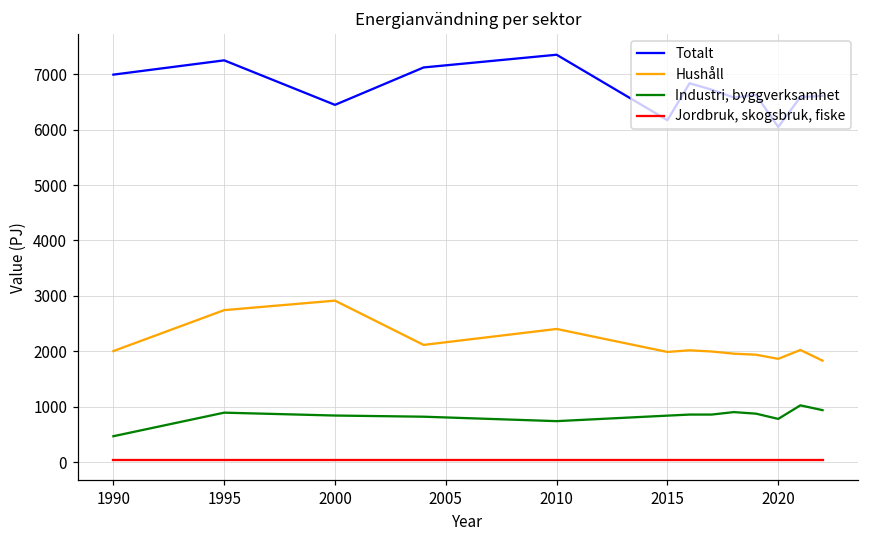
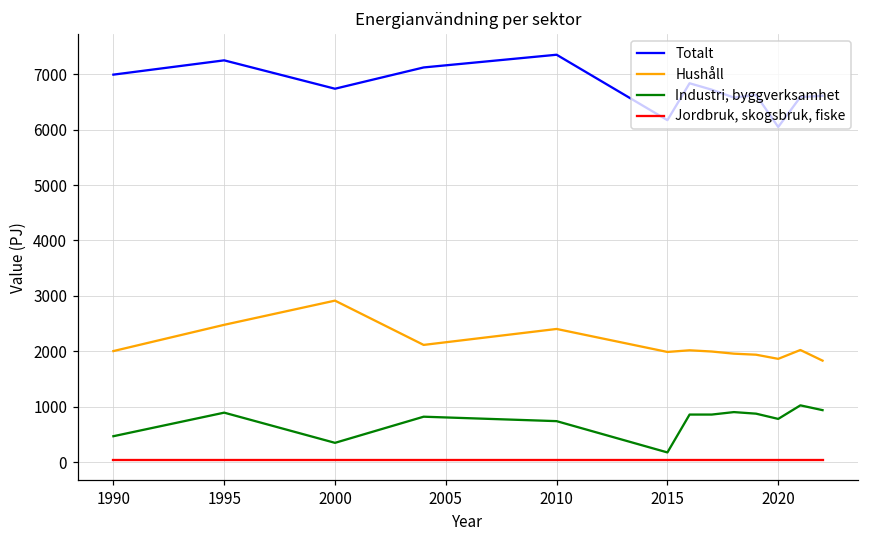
  {
    "Totalt": {
      "1990": 7000,
      "1995": 7200,
-     "2000": 6400,
+     "2000": 6700,
      "2010": 7400
    },
    "Hushåll": {
      "1990": 2000,
-     "1995": 2700,
+     "1995": 2500,
      "2000": 2900,
      "2010": 2400,
      "2015": 2000,
      "2020": 1900
    },
    "Industri, byggverksamhet": {
      "1990": 500,
      "1995": 900,
-     "2000": 800,
+     "2000": 300,
      "2010": 700,
-     "2015": 800,
+     "2015": 200,
      "2020": 800
    },
    "Jordbruk, skogsbruk, fiske": {
      "1990": 0,
      "1995": 0,
      "2000": 0,
      "2010": 0,
      "2015": 0,
      "2020": 0
    }
  }
